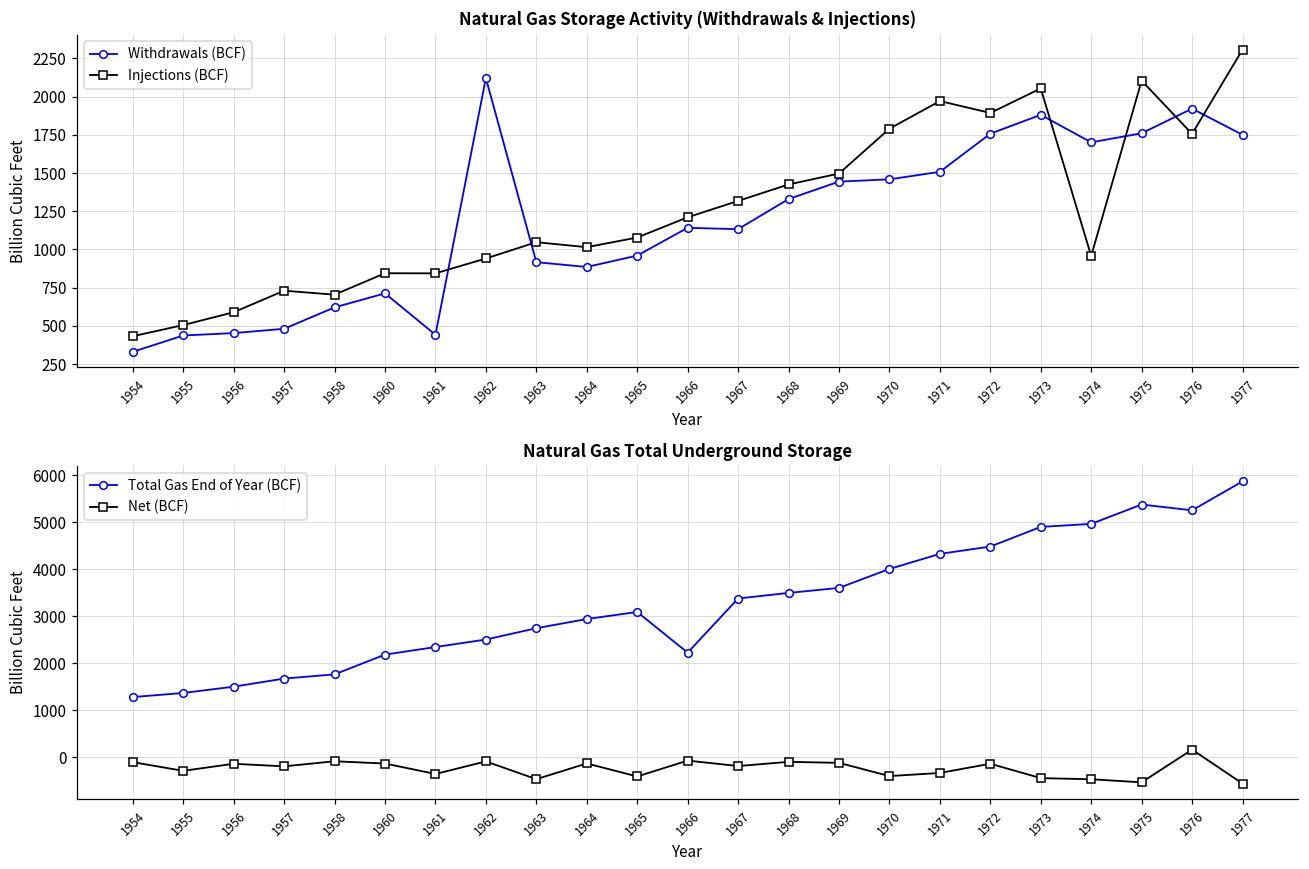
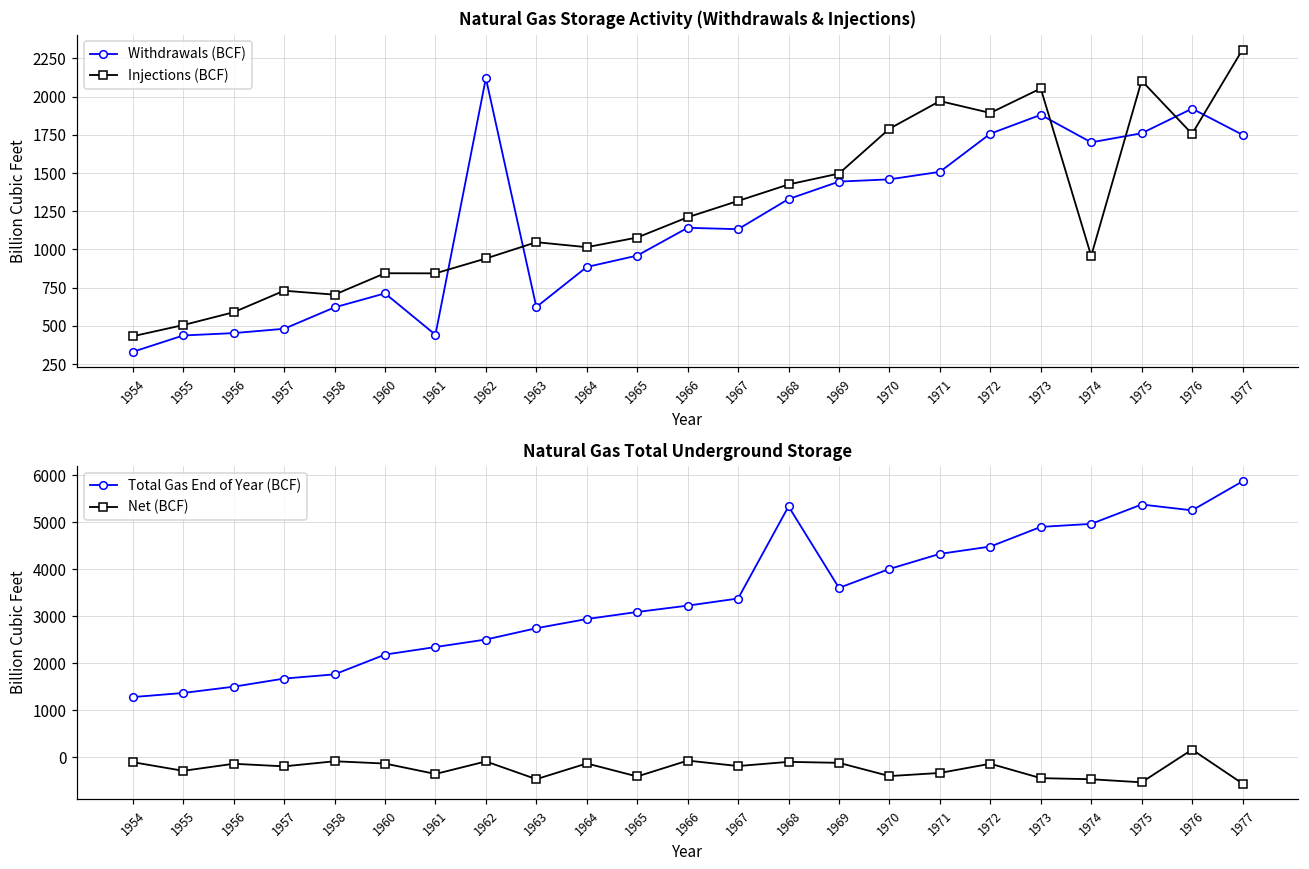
  {
    "Natural Gas Storage Activity (Withdrawals & Injections)": {
      "Withdrawals (BCF)": {
        "1954": 330,
        "1955": 440,
        "1956": 450,
        "1957": 480,
        "1958": 620,
        "1960": 710,
        "1961": 440,
        "1962": 2120,
-       "1963": 920,
+       "1963": 620,
        "1964": 890,
        "1965": 960,
        "1966": 1140,
        "1967": 1130,
        "1968": 1330,
        "1969": 1440,
        "1970": 1460,
        "1971": 1510,
        "1972": 1760,
        "1973": 1880,
        "1974": 1700,
        "1975": 1760,
        "1976": 1920,
        "1977": 1750
      },
      "Injections (BCF)": {
        "1954": 430,
        "1955": 510,
        "1956": 590,
        "1957": 730,
        "1958": 700,
        "1960": 840,
        "1961": 840,
        "1962": 940,
        "1963": 1050,
        "1964": 1010,
        "1965": 1080,
        "1966": 1210,
        "1967": 1320,
        "1968": 1430,
        "1969": 1500,
        "1970": 1790,
        "1971": 1970,
        "1972": 1890,
        "1973": 2050,
        "1974": 960,
        "1975": 2100,
        "1976": 1760,
        "1977": 2310
      }
    },
    "Natural Gas Total Underground Storage": {
      "Total Gas End of Year (BCF)": {
        "1954": 1300,
        "1955": 1400,
        "1956": 1500,
        "1957": 1700,
        "1958": 1800,
        "1960": 2200,
        "1961": 2300,
        "1962": 2500,
        "1963": 2700,
        "1964": 2900,
        "1965": 3100,
-       "1966": 2200,
+       "1966": 3200,
        "1967": 3400,
-       "1968": 3500,
+       "1968": 5300,
        "1969": 3600,
        "1970": 4000,
        "1971": 4300,
        "1972": 4500,
        "1973": 4900,
        "1974": 5000,
        "1975": 5400,
        "1976": 5300,
        "1977": 5900
      },
      "Net (BCF)": {
        "1954": -100,
        "1955": -300,
        "1956": -100,
        "1957": -200,
        "1958": -100,
        "1960": -100,
        "1961": -400,
        "1962": -100,
        "1963": -500,
        "1964": -100,
        "1965": -400,
        "1966": -100,
        "1967": -200,
        "1968": -100,
        "1969": -100,
        "1970": -400,
        "1971": -300,
        "1972": -100,
        "1973": -400,
        "1974": -500,
        "1975": -500,
        "1976": 200,
        "1977": -600
      }
    }
  }
